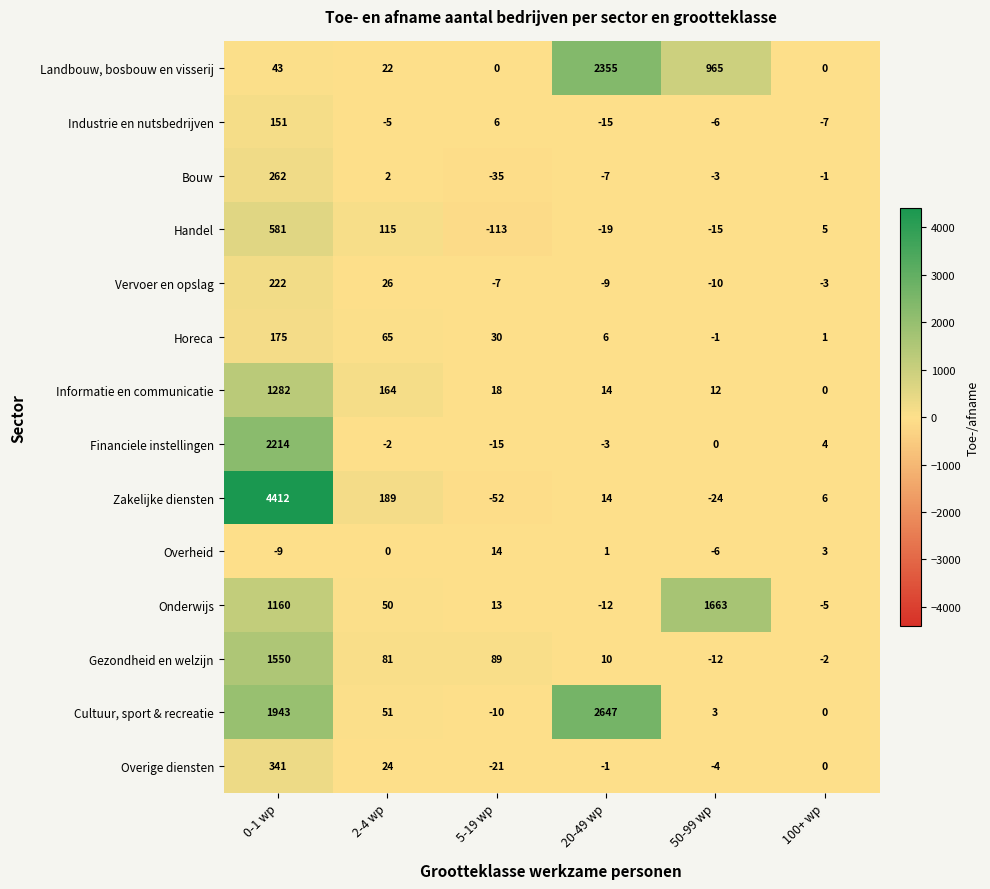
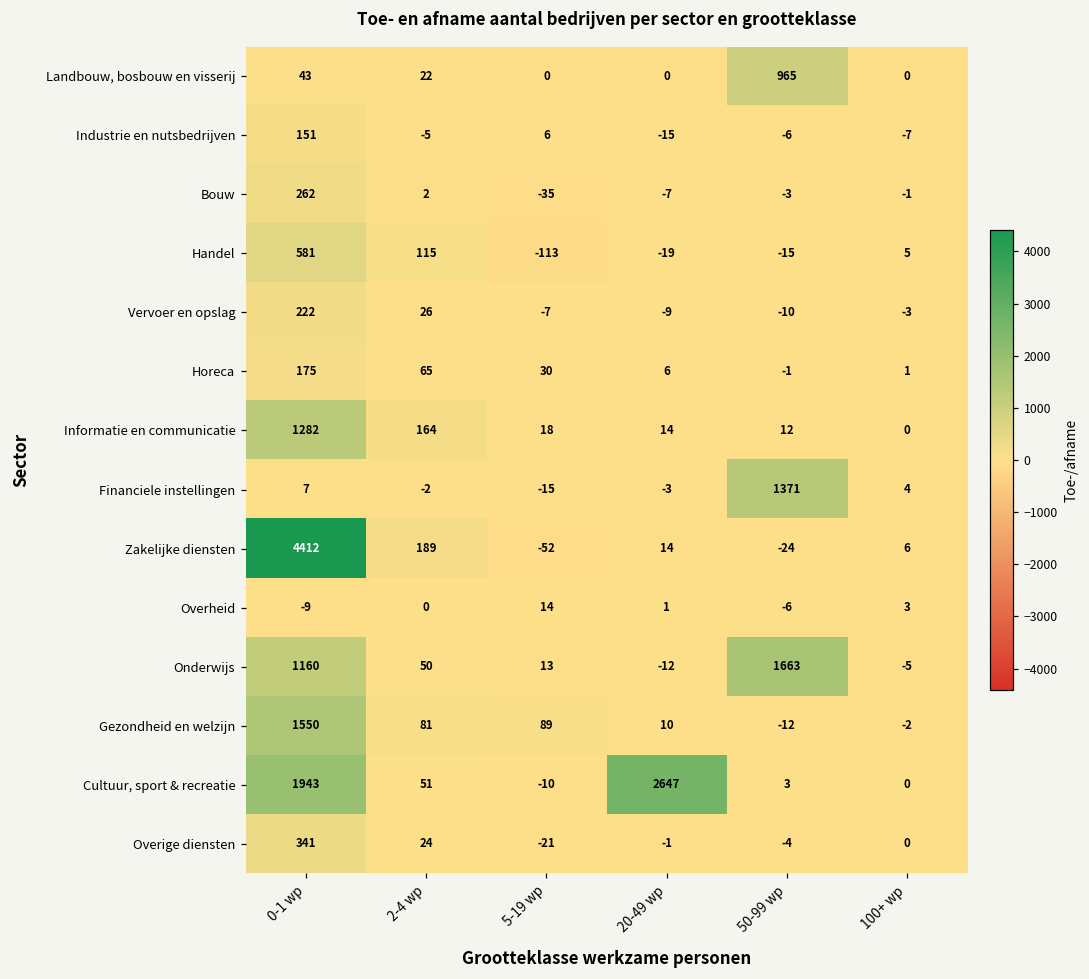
  {
    "Landbouw, bosbouw en visserij": {
      "0-1 wp": 43,
      "2-4 wp": 22,
      "5-19 wp": 0,
-     "20-49 wp": 2355,
+     "20-49 wp": 0,
      "50-99 wp": 965,
      "100+ wp": 0
    },
    "Industrie en nutsbedrijven": {
      "0-1 wp": 151,
      "2-4 wp": -5,
      "5-19 wp": 6,
      "20-49 wp": -15,
      "50-99 wp": -6,
      "100+ wp": -7
    },
    "Bouw": {
      "0-1 wp": 262,
      "2-4 wp": 2,
      "5-19 wp": -35,
      "20-49 wp": -7,
      "50-99 wp": -3,
      "100+ wp": -1
    },
    "Handel": {
      "0-1 wp": 581,
      "2-4 wp": 115,
      "5-19 wp": -113,
      "20-49 wp": -19,
      "50-99 wp": -15,
      "100+ wp": 5
    },
    "Vervoer en opslag": {
      "0-1 wp": 222,
      "2-4 wp": 26,
      "5-19 wp": -7,
      "20-49 wp": -9,
      "50-99 wp": -10,
      "100+ wp": -3
    },
    "Horeca": {
      "0-1 wp": 175,
      "2-4 wp": 65,
      "5-19 wp": 30,
      "20-49 wp": 6,
      "50-99 wp": -1,
      "100+ wp": 1
    },
    "Informatie en communicatie": {
      "0-1 wp": 1282,
      "2-4 wp": 164,
      "5-19 wp": 18,
      "20-49 wp": 14,
      "50-99 wp": 12,
      "100+ wp": 0
    },
    "Financiele instellingen": {
-     "0-1 wp": 2214,
+     "0-1 wp": 7,
      "2-4 wp": -2,
      "5-19 wp": -15,
      "20-49 wp": -3,
-     "50-99 wp": 0,
+     "50-99 wp": 1371,
      "100+ wp": 4
    },
    "Zakelijke diensten": {
      "0-1 wp": 4412,
      "2-4 wp": 189,
      "5-19 wp": -52,
      "20-49 wp": 14,
      "50-99 wp": -24,
      "100+ wp": 6
    },
    "Overheid": {
      "0-1 wp": -9,
      "2-4 wp": 0,
      "5-19 wp": 14,
      "20-49 wp": 1,
      "50-99 wp": -6,
      "100+ wp": 3
    },
    "Onderwijs": {
      "0-1 wp": 1160,
      "2-4 wp": 50,
      "5-19 wp": 13,
      "20-49 wp": -12,
      "50-99 wp": 1663,
      "100+ wp": -5
    },
    "Gezondheid en welzijn": {
      "0-1 wp": 1550,
      "2-4 wp": 81,
      "5-19 wp": 89,
      "20-49 wp": 10,
      "50-99 wp": -12,
      "100+ wp": -2
    },
    "Cultuur, sport & recreatie": {
      "0-1 wp": 1943,
      "2-4 wp": 51,
      "5-19 wp": -10,
      "20-49 wp": 2647,
      "50-99 wp": 3,
      "100+ wp": 0
    },
    "Overige diensten": {
      "0-1 wp": 341,
      "2-4 wp": 24,
      "5-19 wp": -21,
      "20-49 wp": -1,
      "50-99 wp": -4,
      "100+ wp": 0
    }
  }
